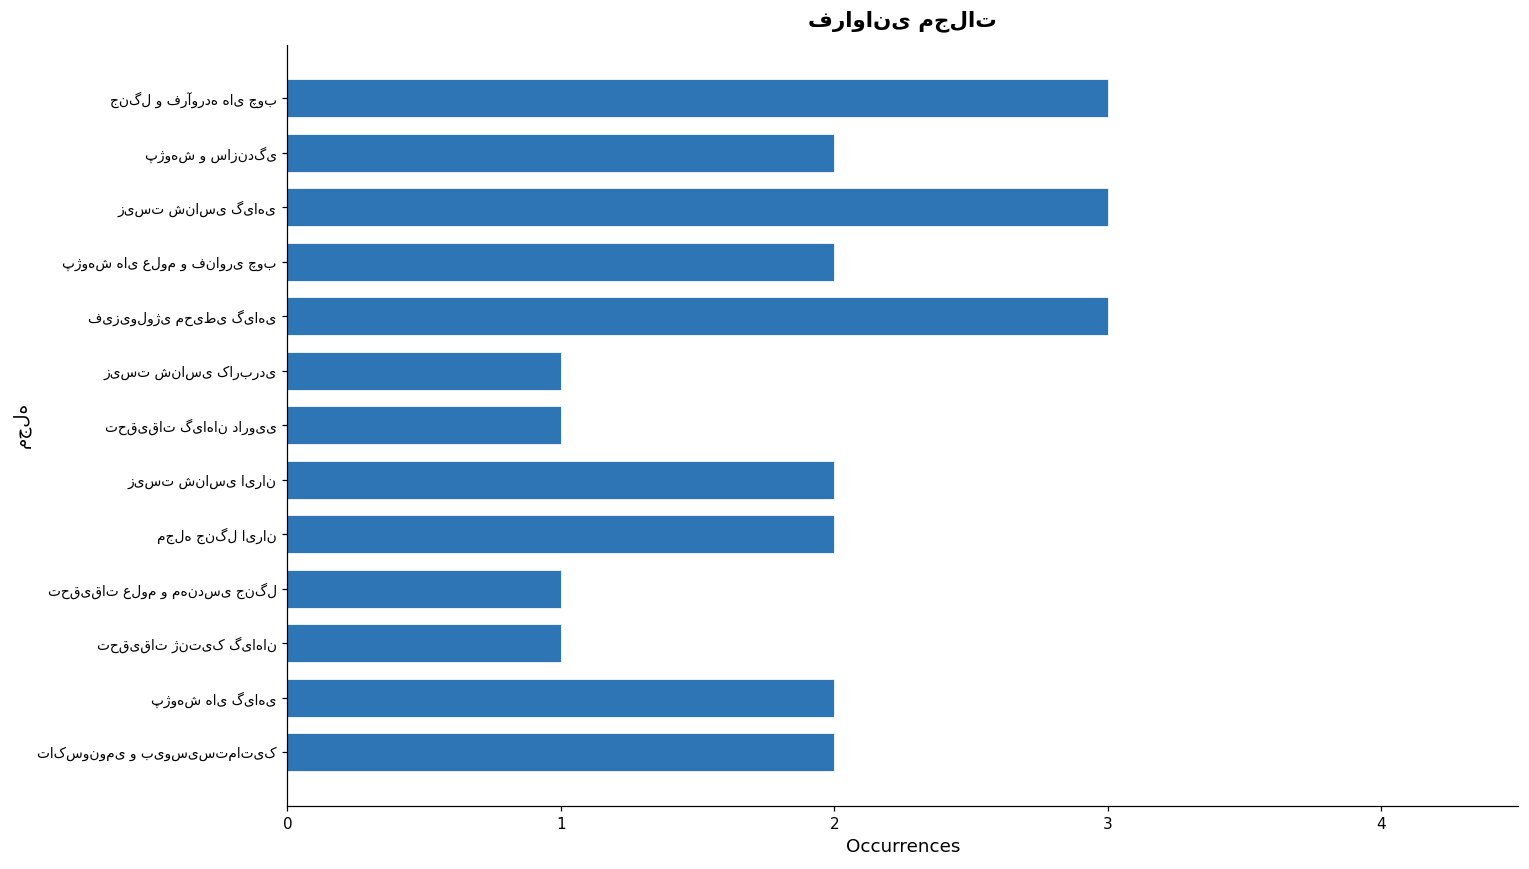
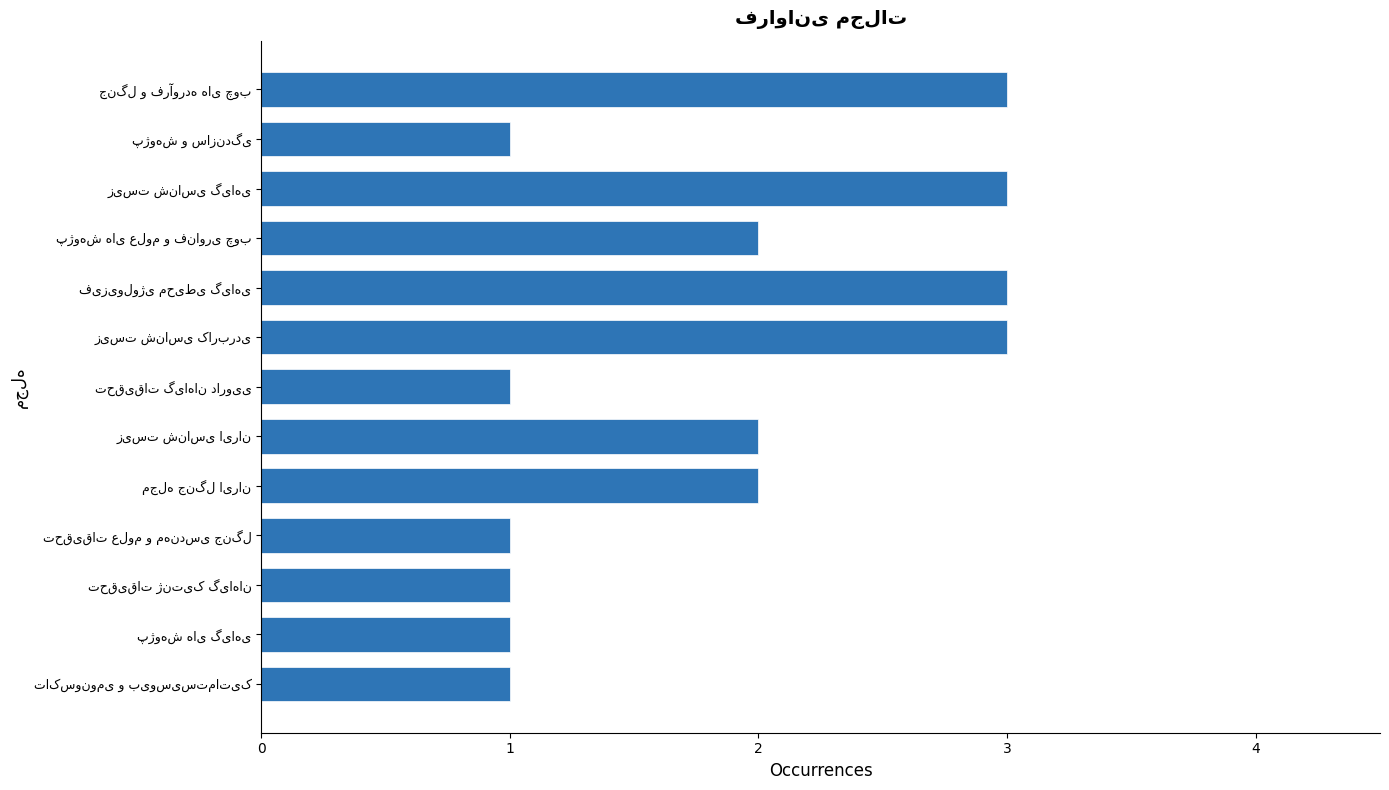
  {
    "جنگل و فرآورده های چوب": 3,
-   "پژوهش و سازندگی": 2,
+   "پژوهش و سازندگی": 1,
    "زیست شناسی گیاهی": 3,
    "پژوهش های علوم و فناوری چوب": 2,
    "فیزیولوژی محیطی گیاهی": 3,
-   "زیست شناسی کاربردی": 1,
+   "زیست شناسی کاربردی": 3,
    "تحقیقات گیاهان دارویی": 1,
    "زیست شناسی ایران": 2,
    "مجله جنگل ایران": 2,
    "تحقیقات علوم و مهندسی جنگل": 1,
    "تحقیقات ژنتیک گیاهان": 1,
-   "پژوهش های گیاهی": 2,
-   "تاکسونومی و بیوسیستماتیک": 2
+   "پژوهش های گیاهی": 1,
+   "تاکسونومی و بیوسیستماتیک": 1
  }
